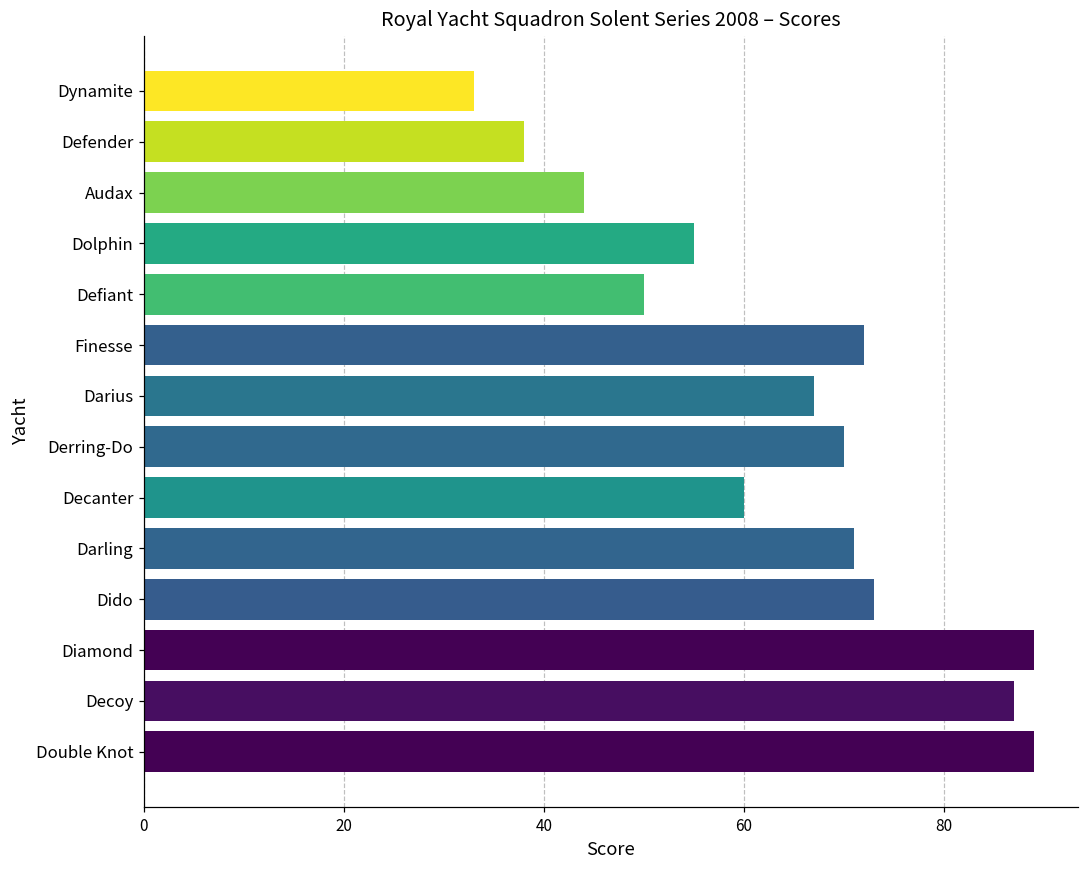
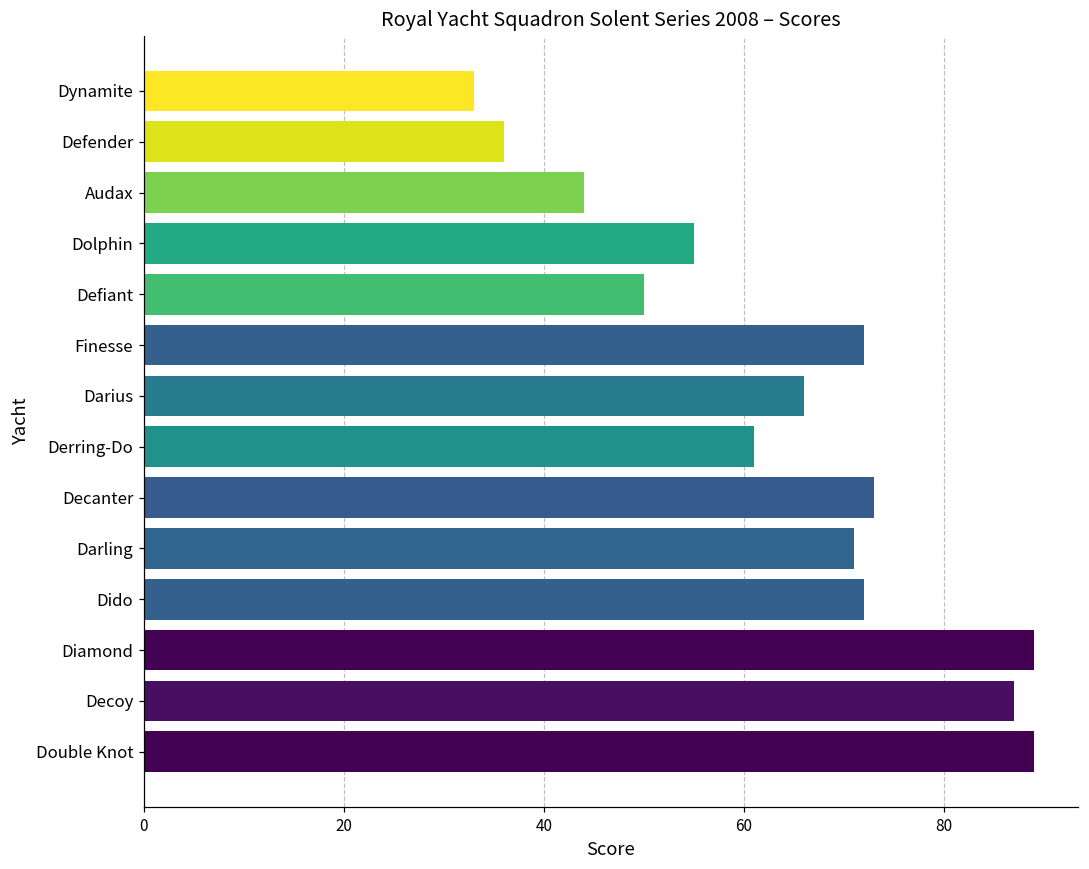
  {
    "Dynamite": 33,
-   "Defender": 38,
+   "Defender": 36,
    "Audax": 44,
    "Dolphin": 55,
    "Defiant": 50,
    "Finesse": 72,
-   "Darius": 67,
-   "Derring-Do": 70,
-   "Decanter": 60,
+   "Darius": 66,
+   "Derring-Do": 61,
+   "Decanter": 73,
    "Darling": 71,
-   "Dido": 73,
+   "Dido": 72,
    "Diamond": 89,
    "Decoy": 87,
    "Double Knot": 89
  }
